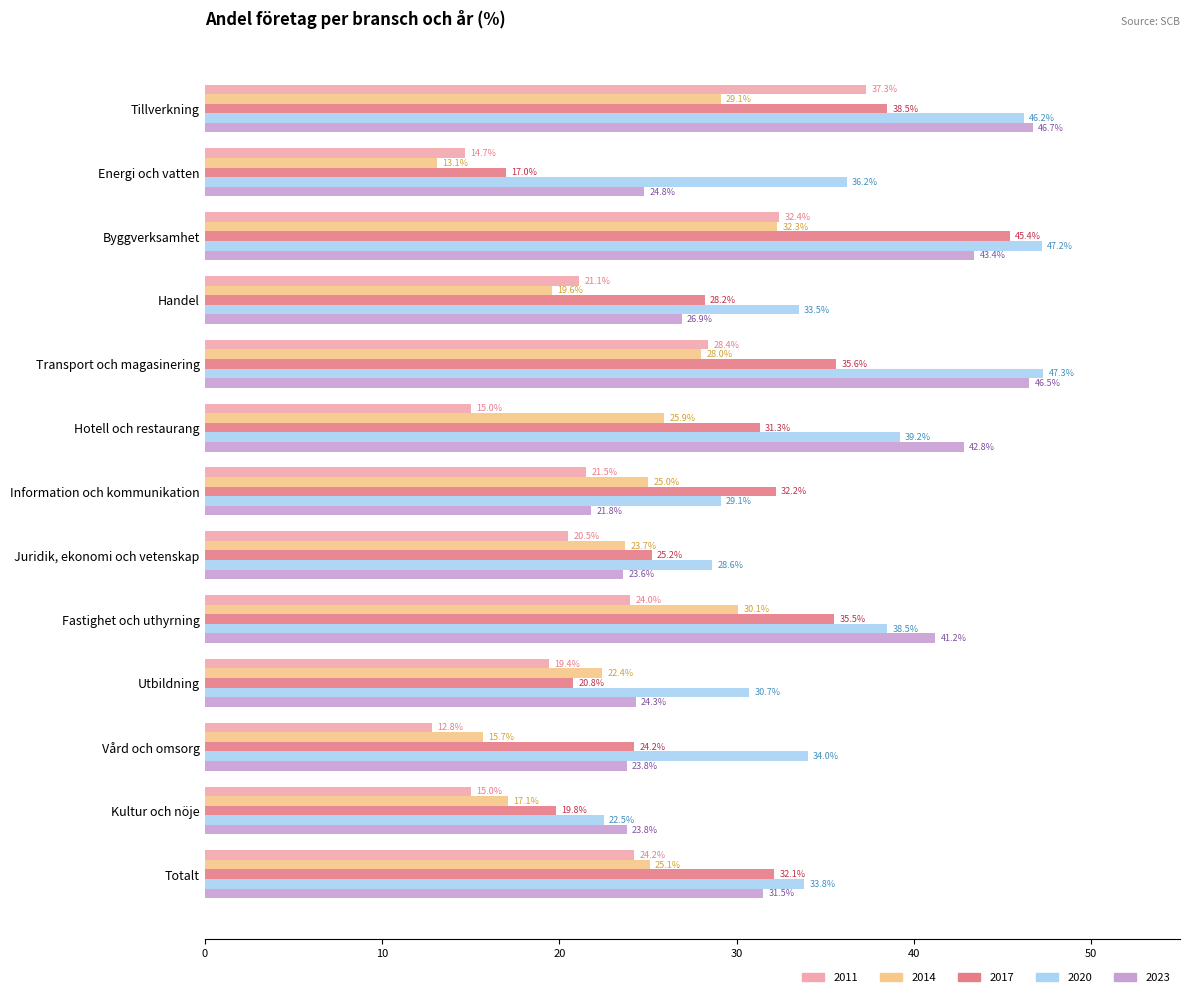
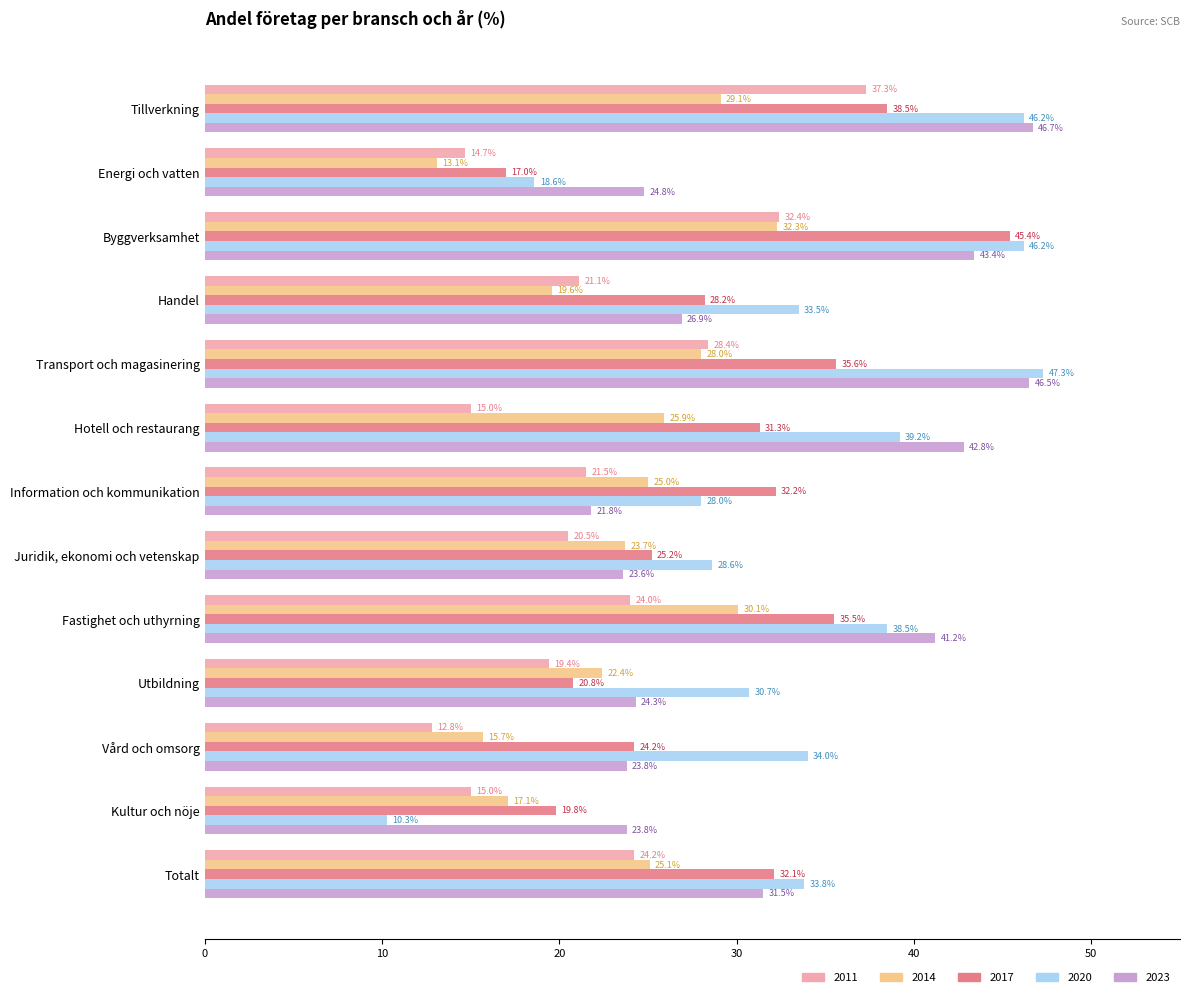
  {
    "2020": {
      "Tillverkning": "46.2%",
-     "Energi och vatten": "36.2%",
-     "Byggverksamhet": "47.2%",
+     "Energi och vatten": "18.6%",
+     "Byggverksamhet": "46.2%",
      "Handel": "33.5%",
      "Transport och magasinering": "47.3%",
      "Hotell och restaurang": "39.2%",
-     "Information och kommunikation": "29.1%",
+     "Information och kommunikation": "28.0%",
      "Juridik, ekonomi och vetenskap": "28.6%",
      "Fastighet och uthyrning": "38.5%",
      "Utbildning": "30.7%",
      "Vård och omsorg": "34.0%",
-     "Kultur och nöje": "22.5%",
+     "Kultur och nöje": "10.3%",
      "Totalt": "33.8%"
    }
  }
